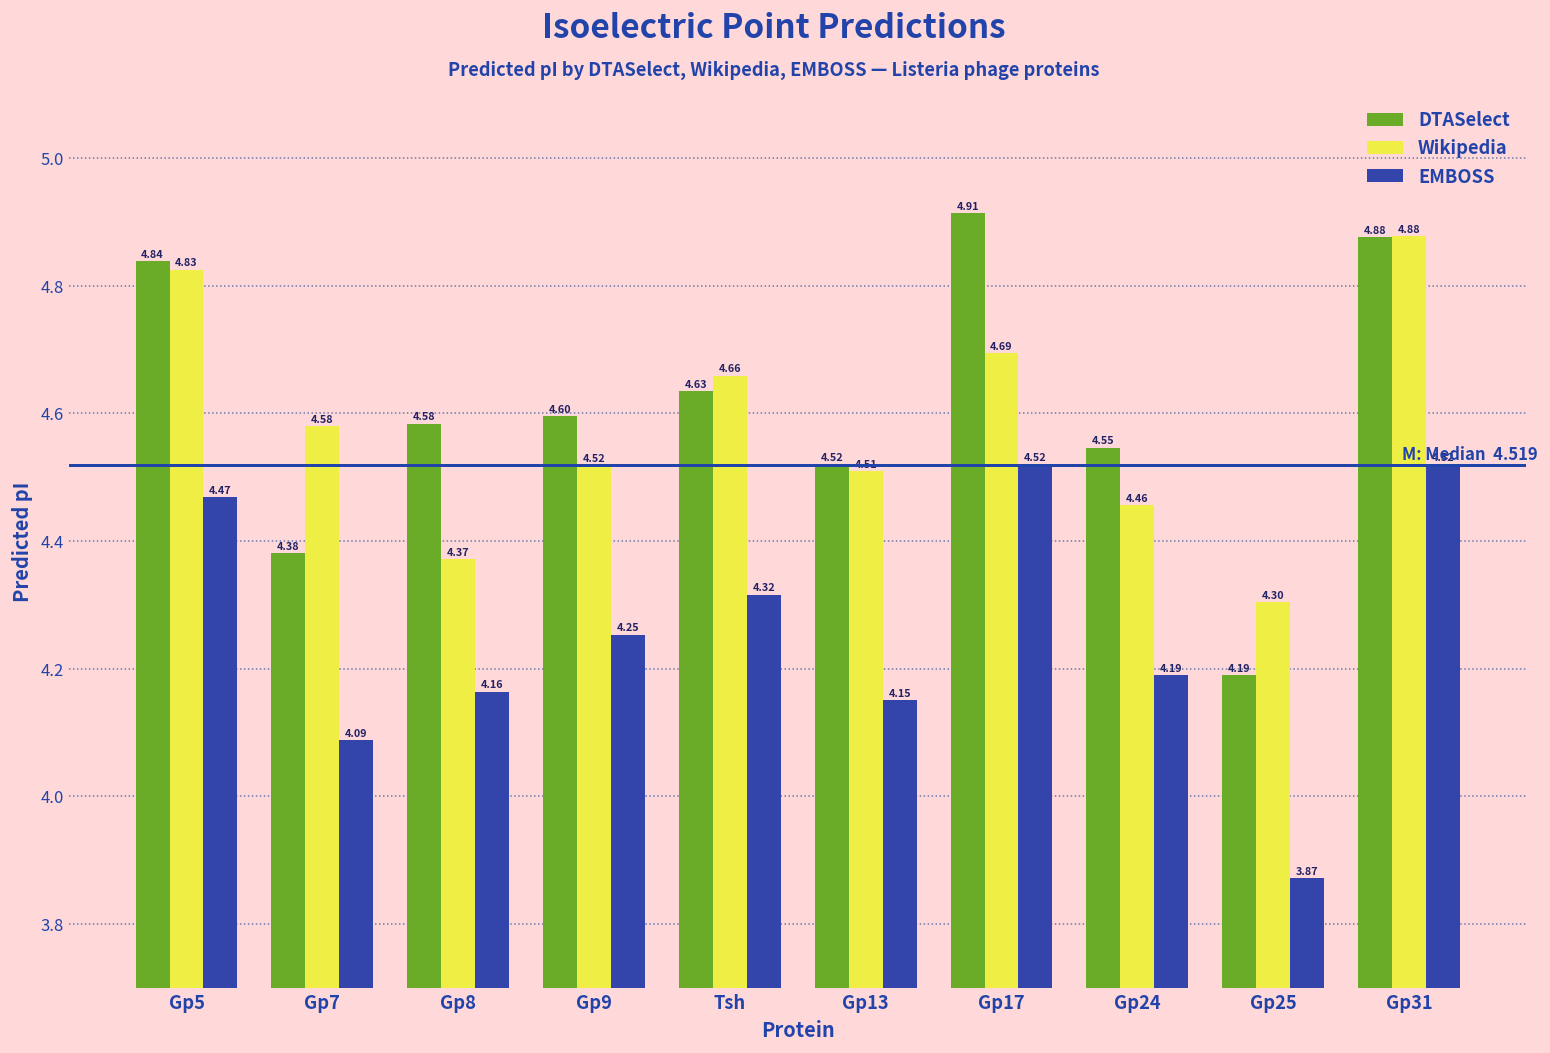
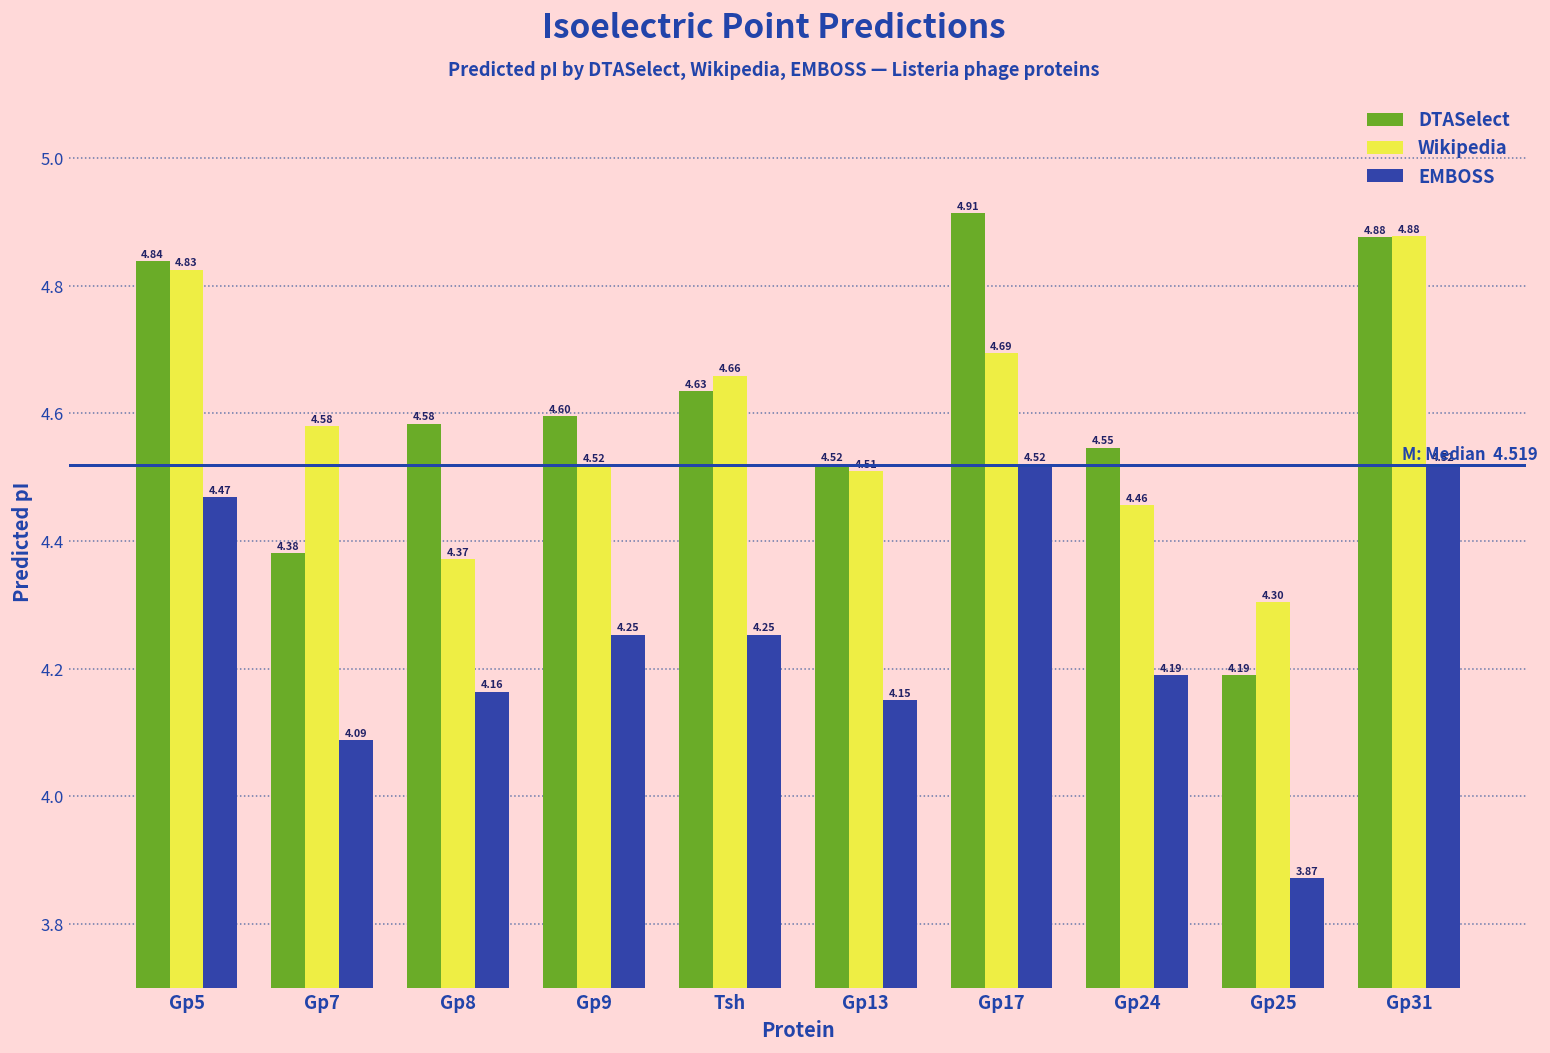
  {
    "DTASelect": {
      "Gp5": 4.84,
      "Gp7": 4.38,
      "Gp8": 4.58,
      "Gp9": 4.60,
      "Tsh": 4.63,
      "Gp13": 4.52,
      "Gp17": 4.91,
      "Gp24": 4.55,
      "Gp25": 4.19,
      "Gp31": 4.88
    },
    "Wikipedia": {
      "Gp5": 4.83,
      "Gp7": 4.58,
      "Gp8": 4.37,
      "Gp9": 4.52,
      "Tsh": 4.66,
      "Gp13": 4.51,
      "Gp17": 4.69,
      "Gp24": 4.46,
      "Gp25": 4.30,
      "Gp31": 4.88
    },
    "EMBOSS": {
      "Gp5": 4.47,
      "Gp7": 4.09,
      "Gp8": 4.16,
      "Gp9": 4.25,
-     "Tsh": 4.32,
+     "Tsh": 4.25,
      "Gp13": 4.15,
      "Gp17": 4.52,
      "Gp24": 4.19,
      "Gp25": 3.87
    }
  }
